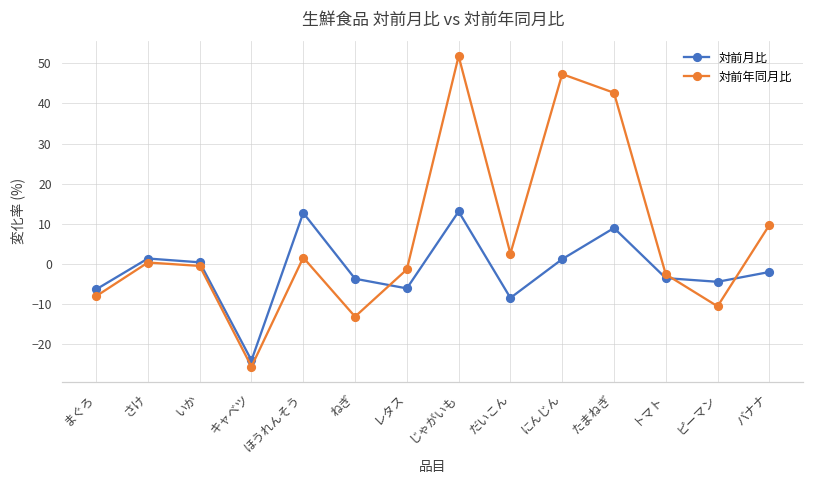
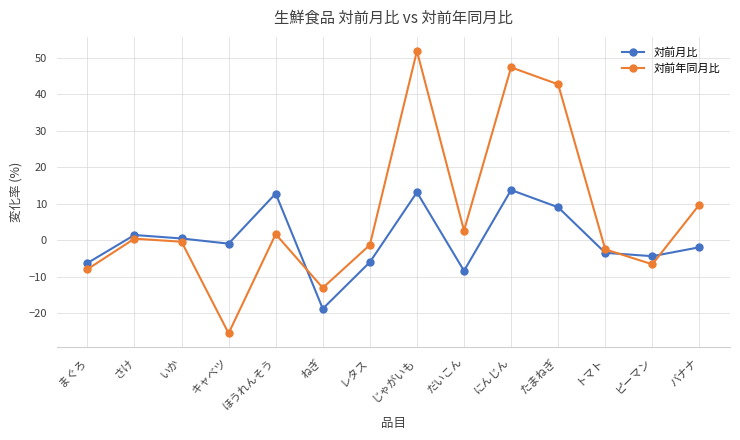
  {
    "対前月比": {
      "まぐろ": -6,
      "さけ": 1,
      "いか": 0,
-     "キャベツ": -24,
+     "キャベツ": -1,
      "ほうれんそう": 13,
-     "ねぎ": -4,
+     "ねぎ": -19,
      "レタス": -6,
      "じゃがいも": 13,
      "だいこん": -8,
-     "にんじん": 1,
+     "にんじん": 14,
      "たまねぎ": 9,
      "トマト": -3,
      "ピーマン": -4,
      "バナナ": -2
    },
    "対前年同月比": {
      "まぐろ": -8,
      "さけ": 0,
      "いか": 0,
      "キャベツ": -26,
      "ほうれんそう": 2,
      "ねぎ": -13,
      "レタス": -1,
      "じゃがいも": 52,
      "だいこん": 3,
      "にんじん": 47,
      "たまねぎ": 43,
      "トマト": -3,
-     "ピーマン": -11,
+     "ピーマン": -7,
      "バナナ": 10
    }
  }
